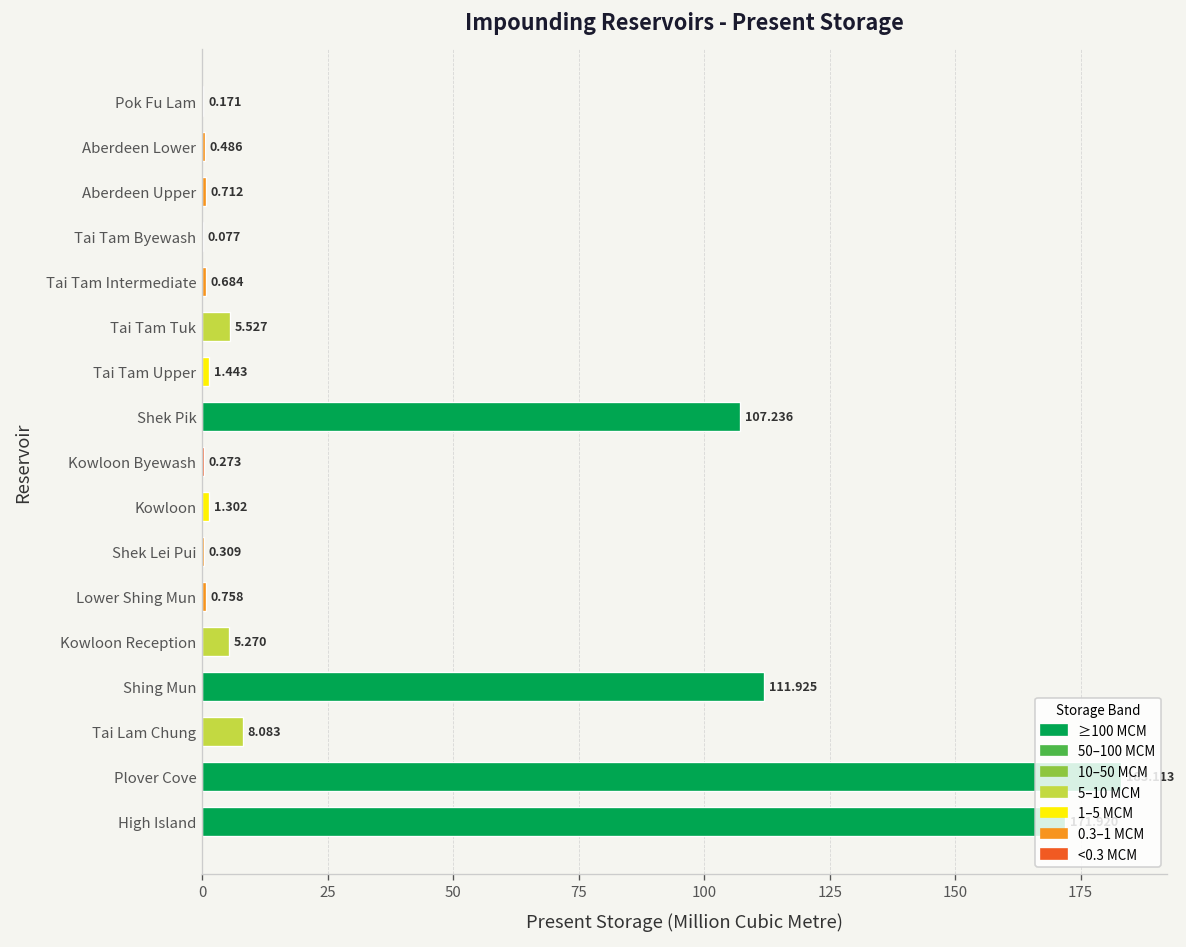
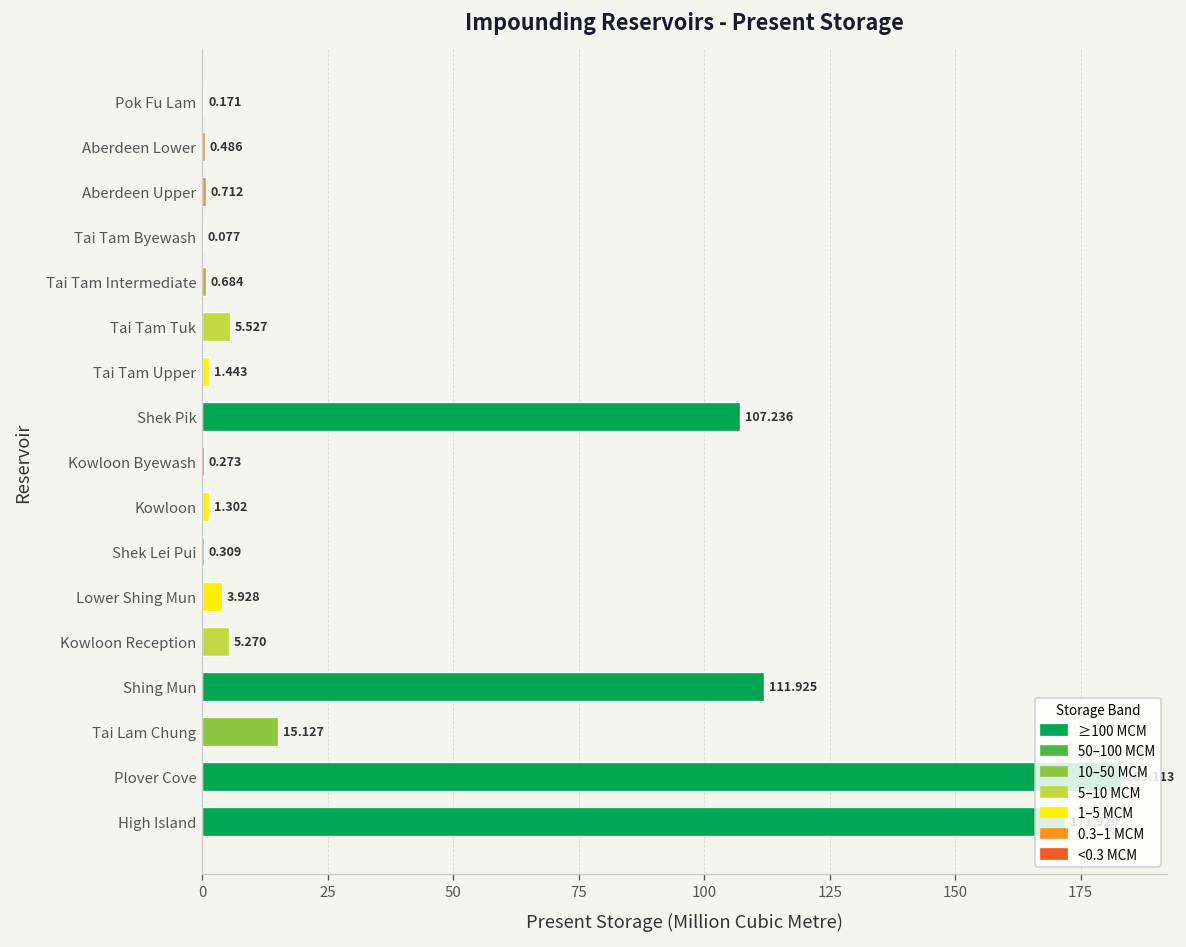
  {
    "Pok Fu Lam": 0.171,
    "Aberdeen Lower": 0.486,
    "Aberdeen Upper": 0.712,
    "Tai Tam Byewash": 0.077,
    "Tai Tam Intermediate": 0.684,
    "Tai Tam Tuk": 5.527,
    "Tai Tam Upper": 1.443,
    "Shek Pik": 107.236,
    "Kowloon Byewash": 0.273,
    "Kowloon": 1.302,
    "Shek Lei Pui": 0.309,
-   "Lower Shing Mun": 0.758,
+   "Lower Shing Mun": 3.928,
    "Kowloon Reception": 5.270,
    "Shing Mun": 111.925,
-   "Tai Lam Chung": 8.083
+   "Tai Lam Chung": 15.127
  }
